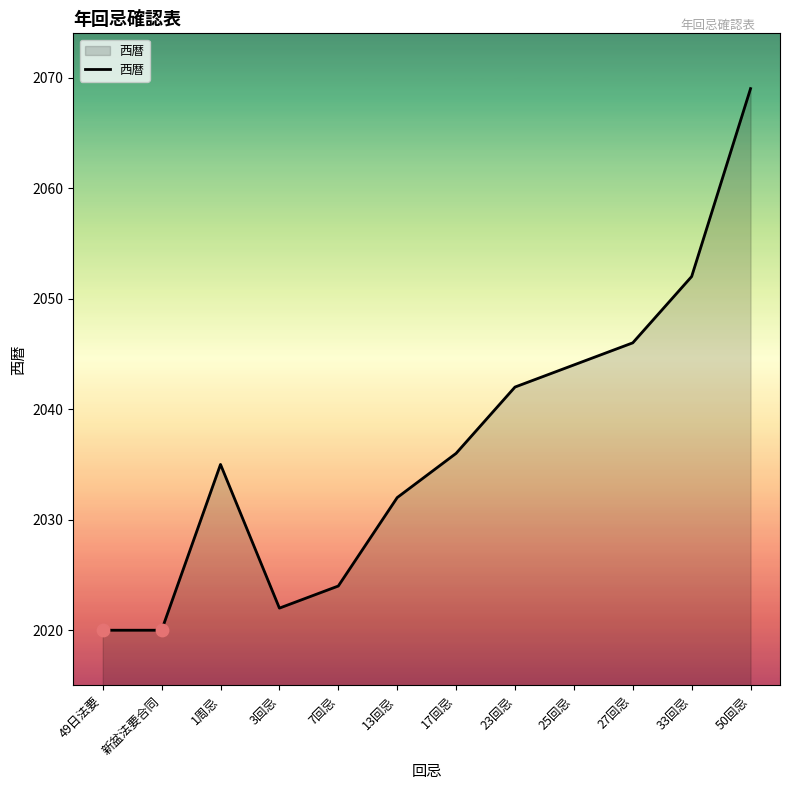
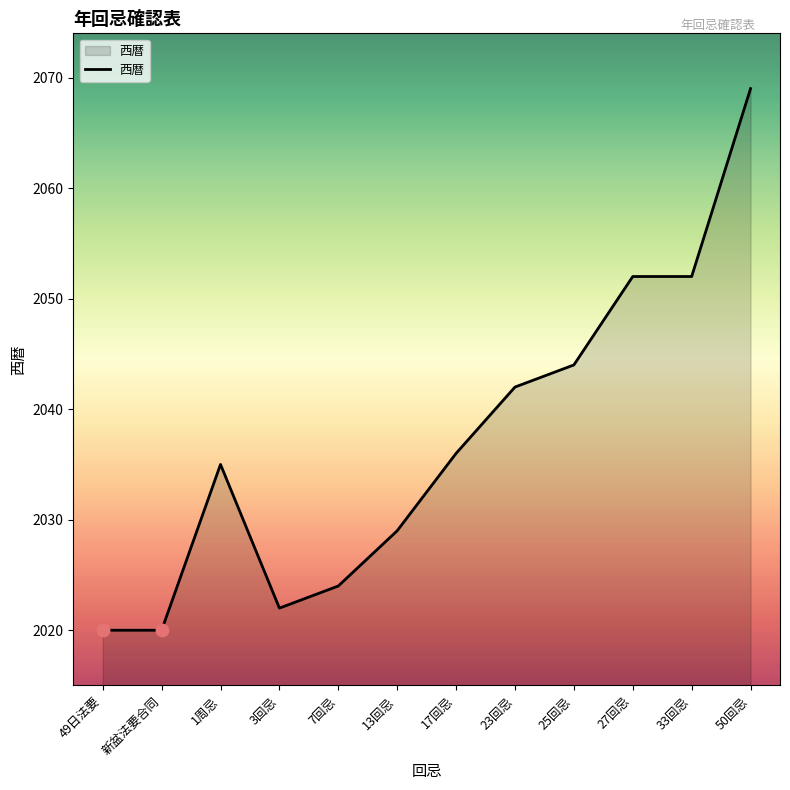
  {
    "西暦": {
      "1周忌": 2035,
      "3回忌": 2022,
      "7回忌": 2024,
-     "13回忌": 2032,
+     "13回忌": 2029,
      "17回忌": 2036,
      "23回忌": 2042,
      "25回忌": 2044,
-     "27回忌": 2046,
+     "27回忌": 2052,
      "33回忌": 2052,
      "50回忌": 2069
    }
  }
